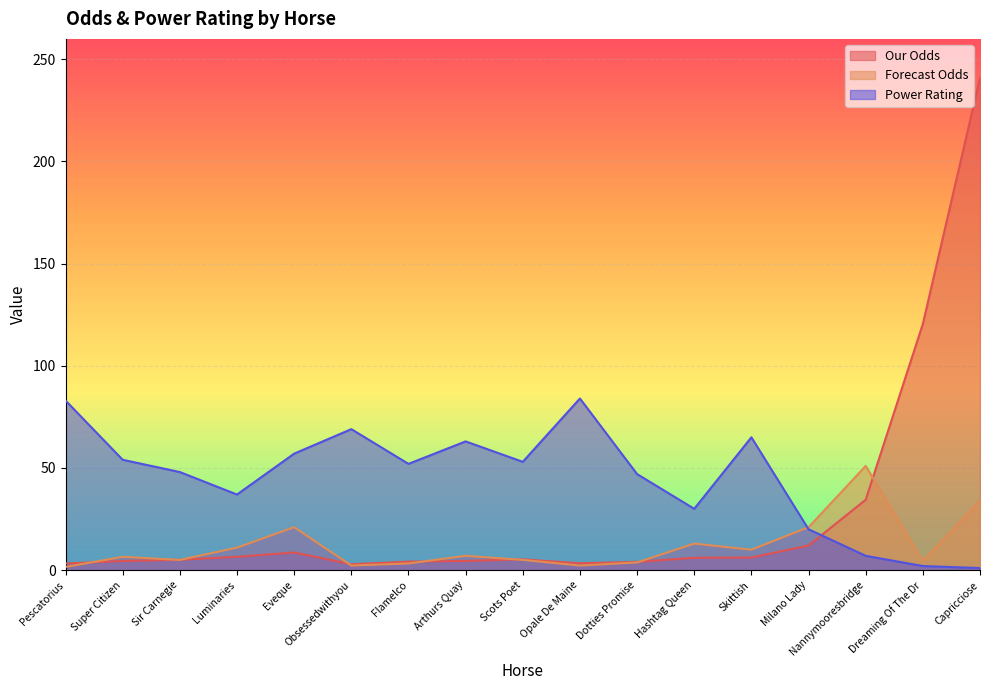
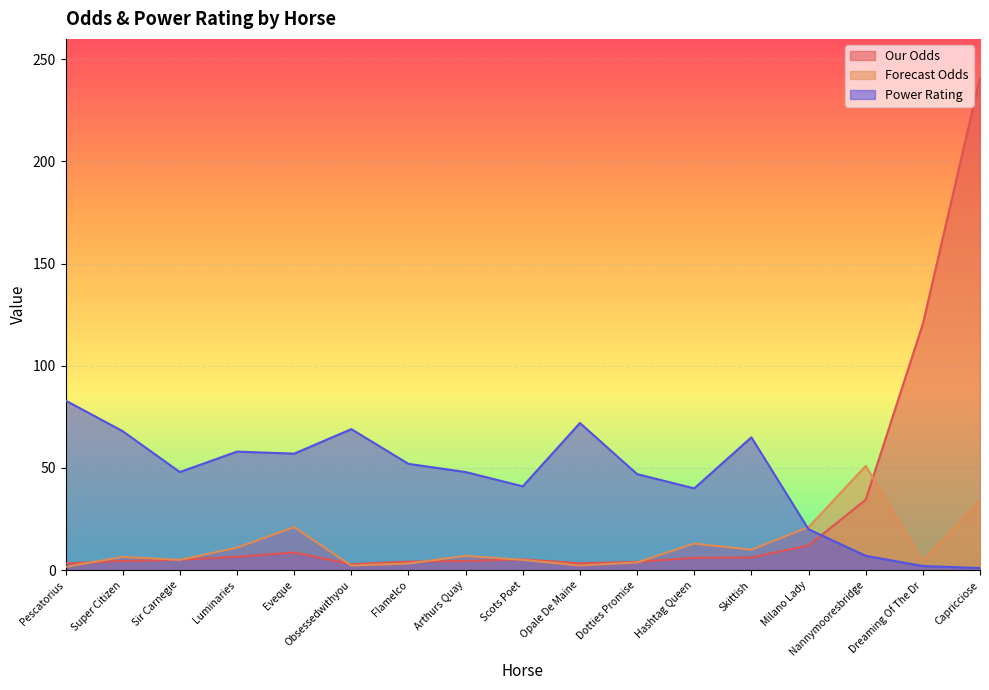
  {
    "Power Rating": {
      "Pescatorius": 83,
-     "Super Citizen": 54,
+     "Super Citizen": 68,
      "Sir Carnegie": 48,
-     "Luminaries": 37,
+     "Luminaries": 58,
      "Eveque": 57,
      "Obsessedwithyou": 69,
      "Flamelco": 52,
-     "Arthurs Quay": 63,
-     "Scots Poet": 53,
-     "Opale De Maine": 84,
+     "Arthurs Quay": 48,
+     "Scots Poet": 41,
+     "Opale De Maine": 72,
      "Dotties Promise": 47,
-     "Hashtag Queen": 30,
+     "Hashtag Queen": 40,
      "Skittish": 65,
      "Nannymooresbridge": 7,
      "Dreaming Of The Dr": 2,
      "Capricciose": 1
    }
  }
